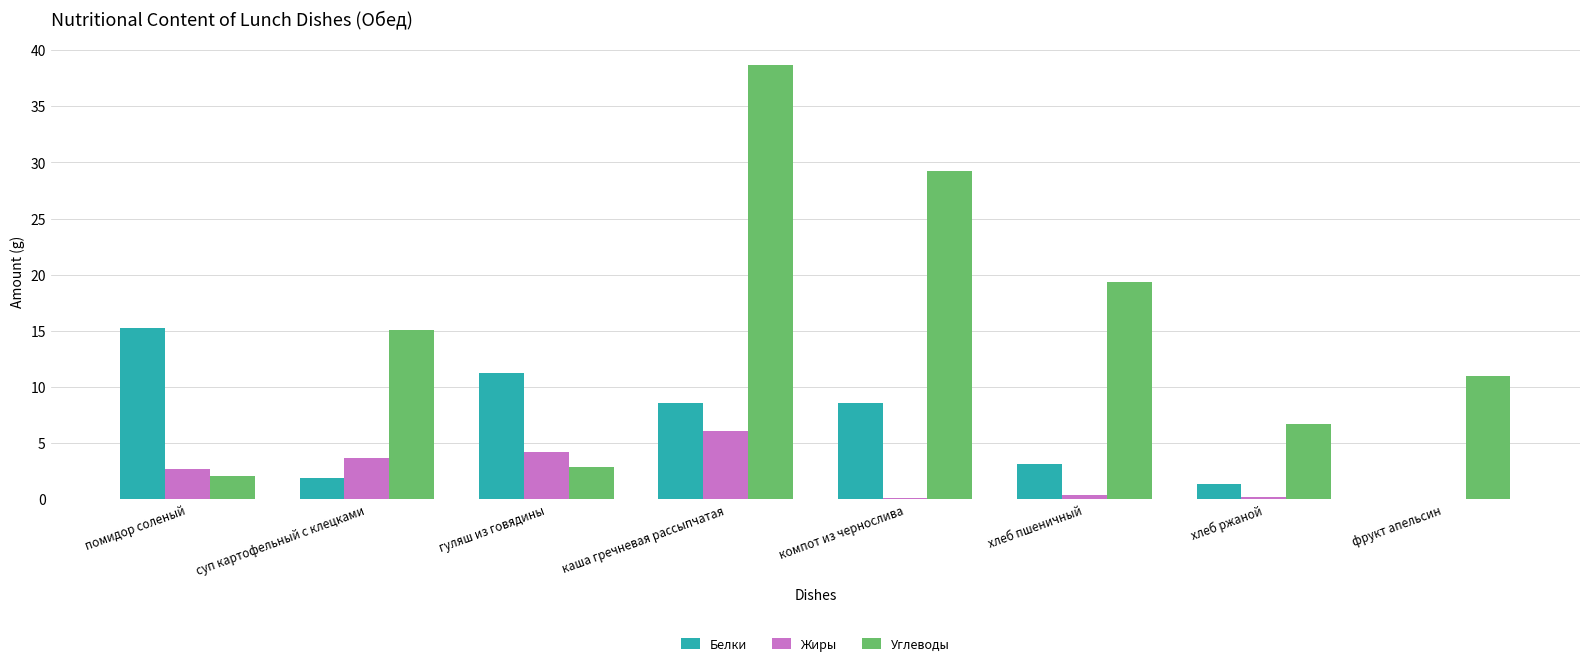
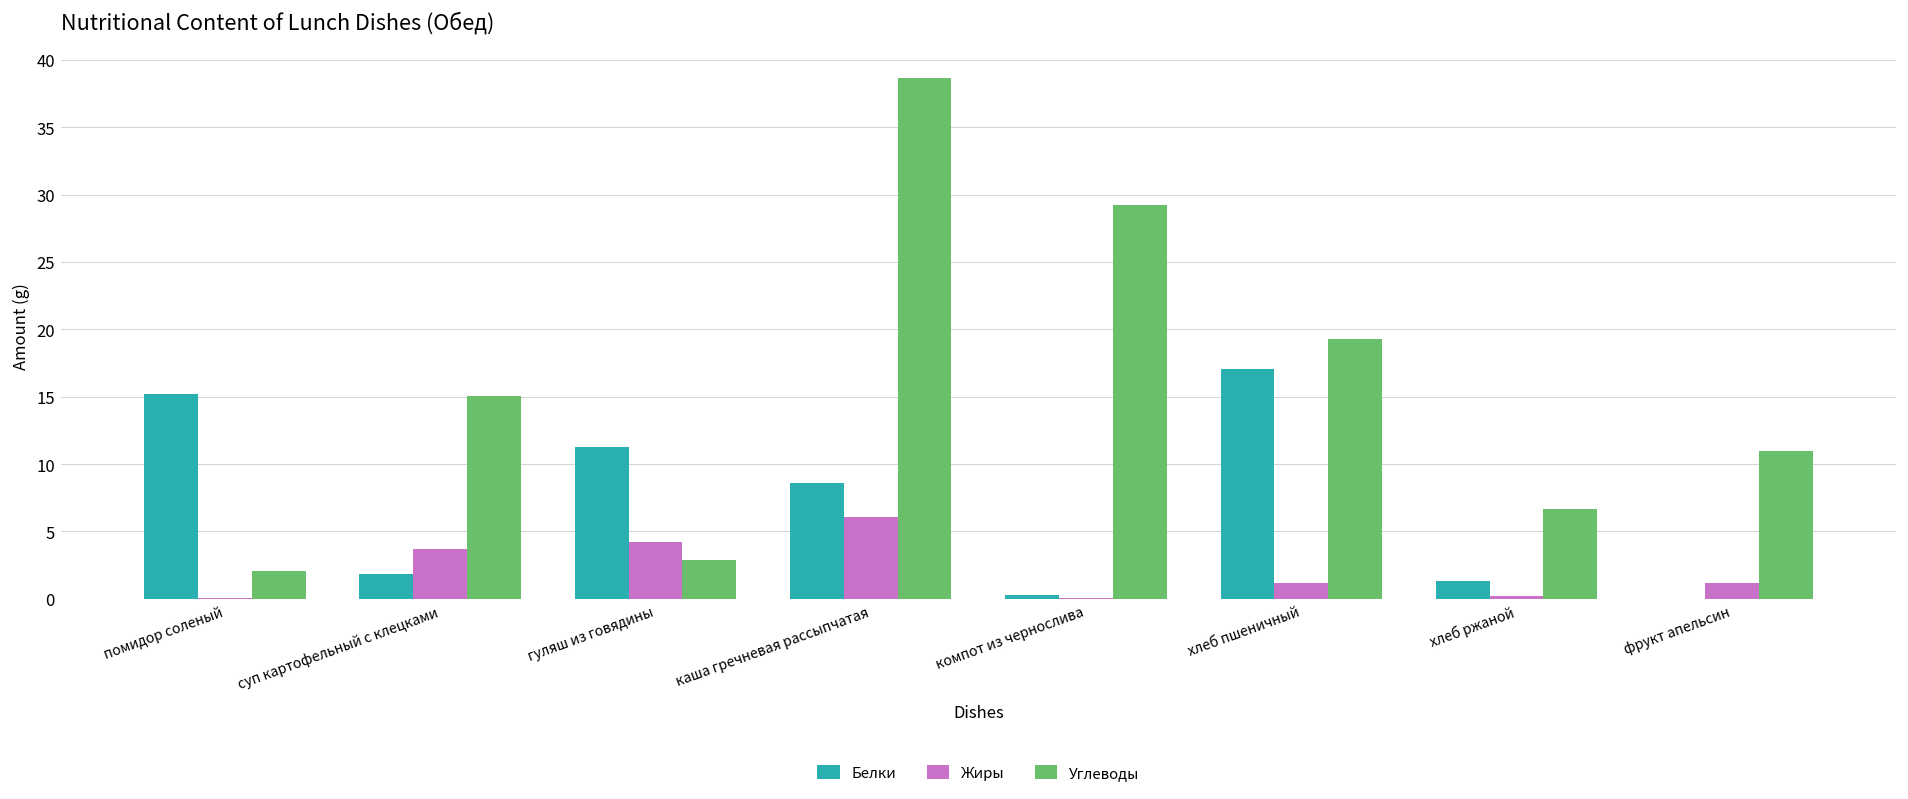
  {
    "Белки": {
      "помидор соленый": 15.2,
      "суп картофельный с клецками": 1.9,
      "гуляш из говядины": 11.3,
      "каша гречневая рассыпчатая": 8.6,
-     "компот из чернослива": 8.6,
-     "хлеб пшеничный": 3.2,
+     "компот из чернослива": 0.3,
+     "хлеб пшеничный": 17.1,
      "хлеб ржаной": 1.3,
      "фрукт апельсин": 0.0
    },
    "Жиры": {
-     "помидор соленый": 2.7,
+     "помидор соленый": 0.1,
      "суп картофельный с клецками": 3.7,
      "гуляш из говядины": 4.2,
      "каша гречневая рассыпчатая": 6.1,
-     "хлеб пшеничный": 0.4,
+     "хлеб пшеничный": 1.2,
      "хлеб ржаной": 0.2,
-     "фрукт апельсин": 0.0
+     "фрукт апельсин": 1.2
    },
    "Углеводы": {
      "помидор соленый": 2.1,
      "суп картофельный с клецками": 15.0,
      "гуляш из говядины": 2.9,
      "каша гречневая рассыпчатая": 38.6,
      "компот из чернослива": 29.2,
      "хлеб пшеничный": 19.3,
      "хлеб ржаной": 6.7,
      "фрукт апельсин": 11.0
    }
  }
